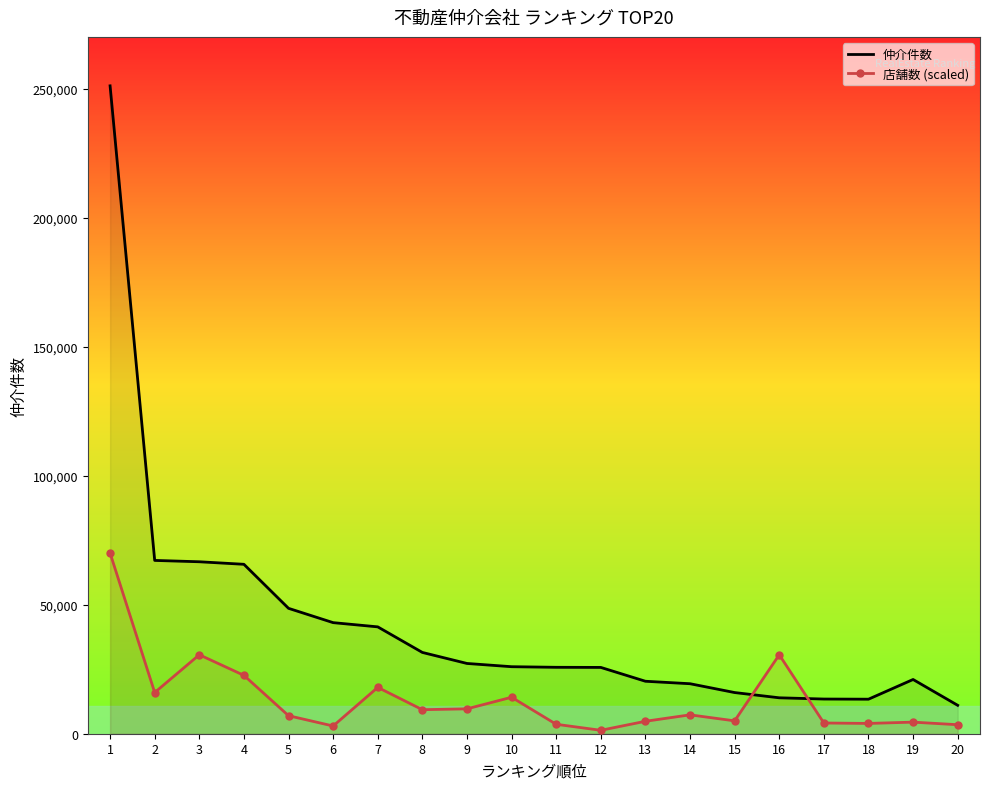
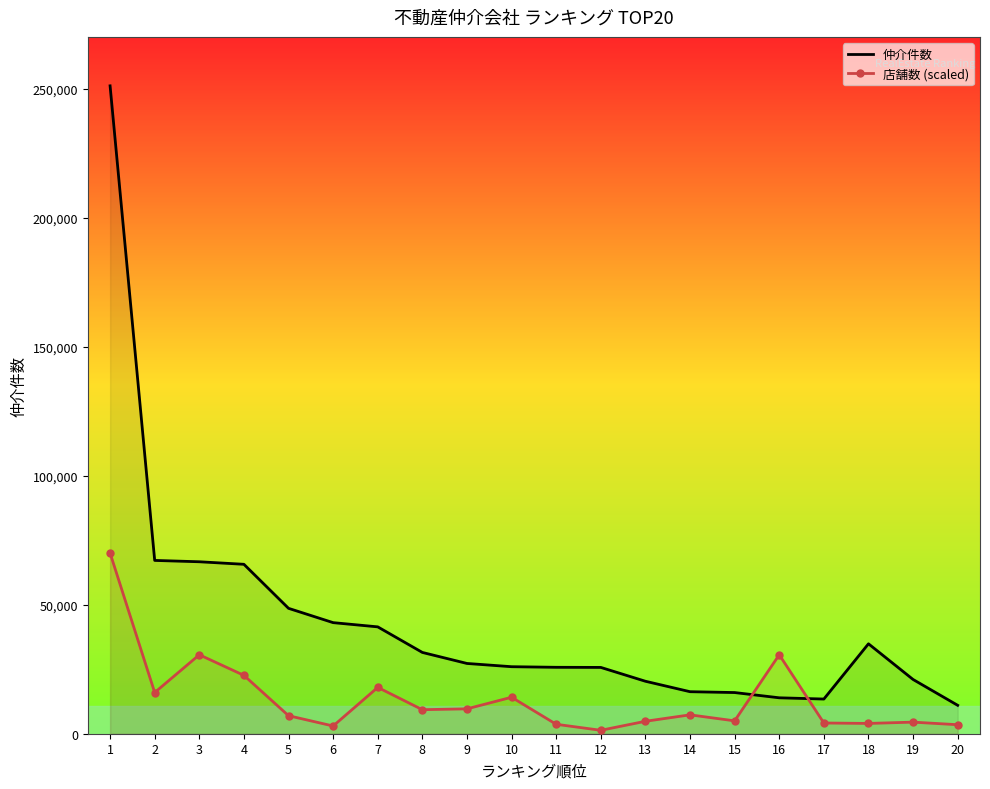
  {
    "仲介件数": {
      "1": "251,000",
      "2": "67,000",
      "3": "67,000",
      "4": "66,000",
      "5": "49,000",
      "6": "43,000",
      "7": "41,000",
      "8": "31,000",
      "9": "27,000",
      "10": "26,000",
      "11": "26,000",
      "12": "26,000",
      "13": "20,000",
-     "14": "19,000",
+     "14": "16,000",
      "15": "16,000",
      "16": "14,000",
      "17": "13,000",
-     "18": "13,000",
+     "18": "35,000",
      "19": "21,000",
      "20": "11,000"
    },
    "店舗数 (scaled)": {
      "1": "70,000",
      "2": "16,000",
      "3": "31,000",
      "4": "23,000",
      "7": "18,000",
      "10": "14,000",
      "16": "31,000"
    }
  }
